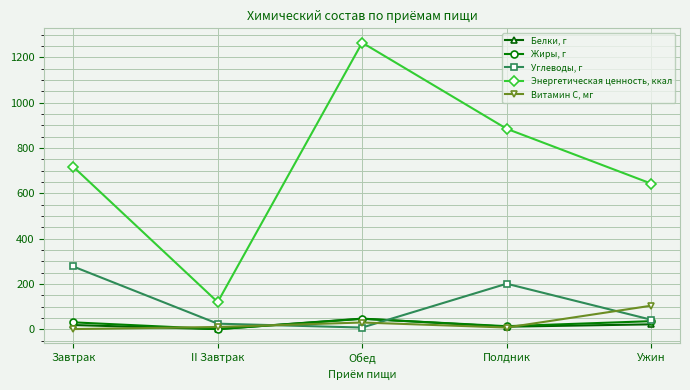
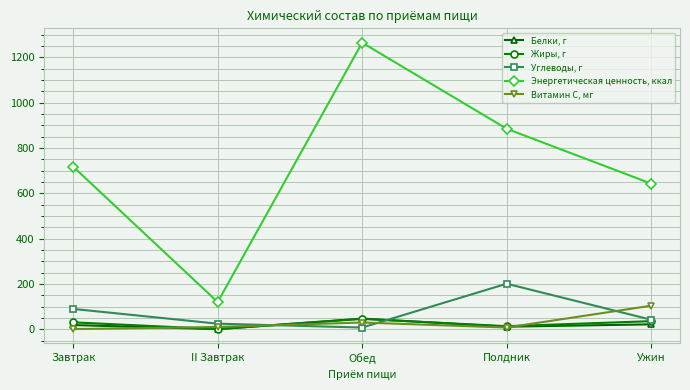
  {
    "Углеводы, г": {
-     "Завтрак": 280,
+     "Завтрак": 90,
      "II Завтрак": 30,
      "Обед": 10,
      "Полдник": 200
    },
    "Энергетическая ценность, ккал": {
      "Завтрак": 720,
      "II Завтрак": 120,
      "Обед": 1260,
      "Полдник": 880,
      "Ужин": 640
    },
    "Витамин С, мг": {
      "Завтрак": 0,
      "Обед": 30,
      "Ужин": 100
    }
  }
